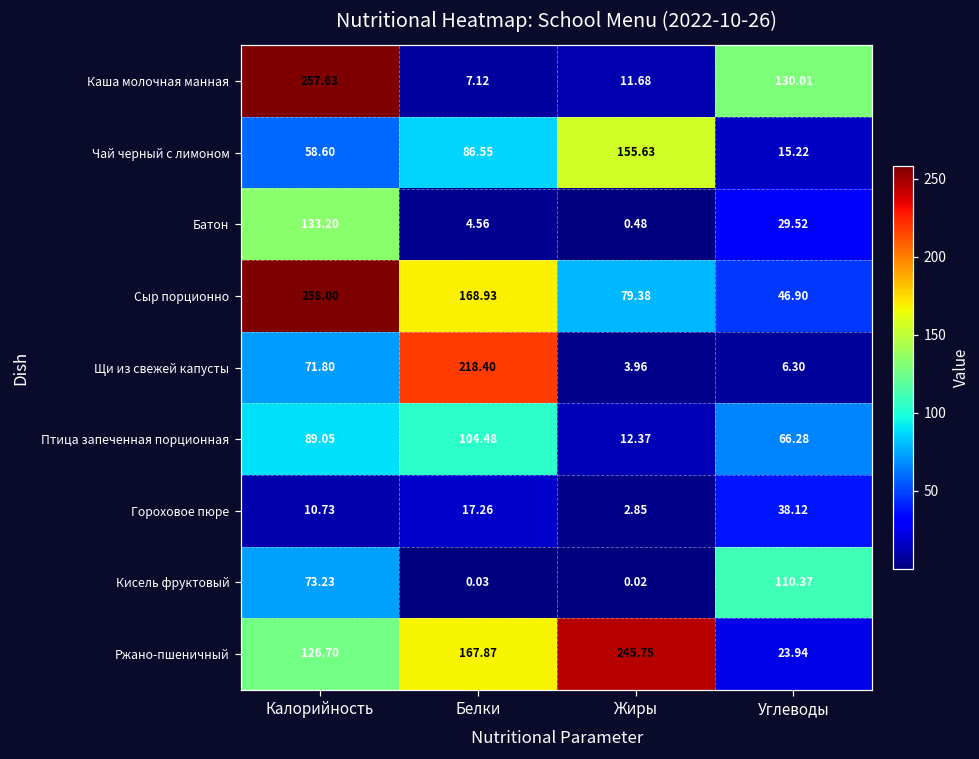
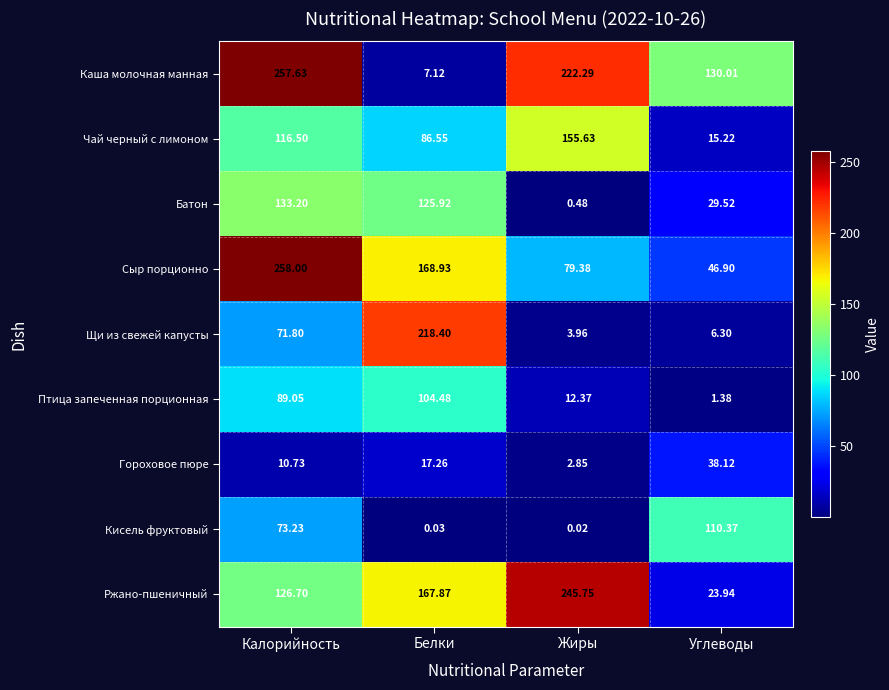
  {
    "Каша молочная манная": {
      "Калорийность": 257.63,
      "Белки": 7.12,
-     "Жиры": 11.68,
+     "Жиры": 222.29,
      "Углеводы": 130.01
    },
    "Чай черный с лимоном": {
-     "Калорийность": 58.60,
+     "Калорийность": 116.50,
      "Белки": 86.55,
      "Жиры": 155.63,
      "Углеводы": 15.22
    },
    "Батон": {
      "Калорийность": 133.20,
-     "Белки": 4.56,
+     "Белки": 125.92,
      "Жиры": 0.48,
      "Углеводы": 29.52
    },
    "Сыр порционно": {
      "Калорийность": 258.00,
      "Белки": 168.93,
      "Жиры": 79.38,
      "Углеводы": 46.90
    },
    "Щи из свежей капусты": {
      "Калорийность": 71.80,
      "Белки": 218.40,
      "Жиры": 3.96,
      "Углеводы": 6.30
    },
    "Птица запеченная порционная": {
      "Калорийность": 89.05,
      "Белки": 104.48,
      "Жиры": 12.37,
-     "Углеводы": 66.28
+     "Углеводы": 1.38
    },
    "Гороховое пюре": {
      "Калорийность": 10.73,
      "Белки": 17.26,
      "Жиры": 2.85,
      "Углеводы": 38.12
    },
    "Кисель фруктовый": {
      "Калорийность": 73.23,
      "Белки": 0.03,
      "Жиры": 0.02,
      "Углеводы": 110.37
    },
    "Ржано-пшеничный": {
      "Калорийность": 126.70,
      "Белки": 167.87,
      "Жиры": 245.75,
      "Углеводы": 23.94
    }
  }
